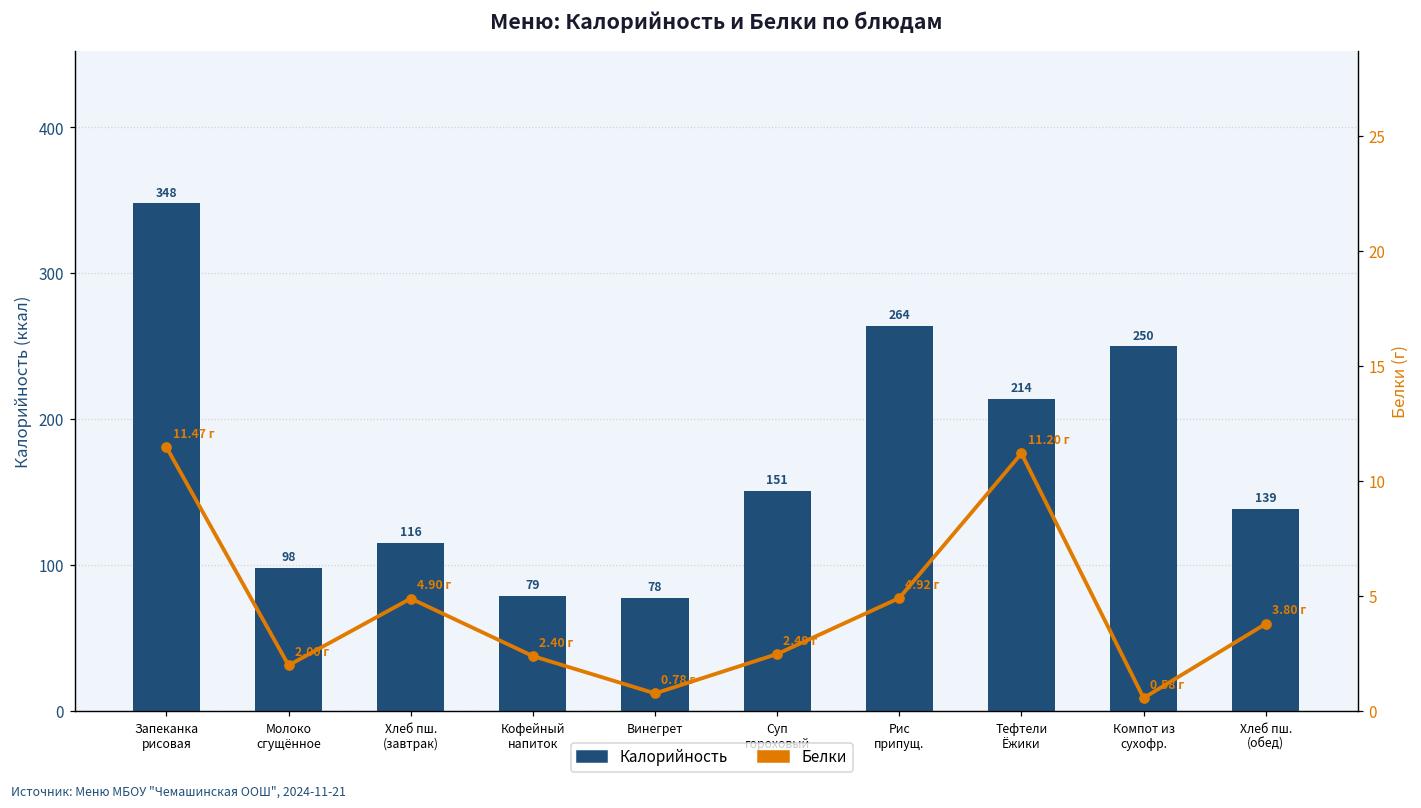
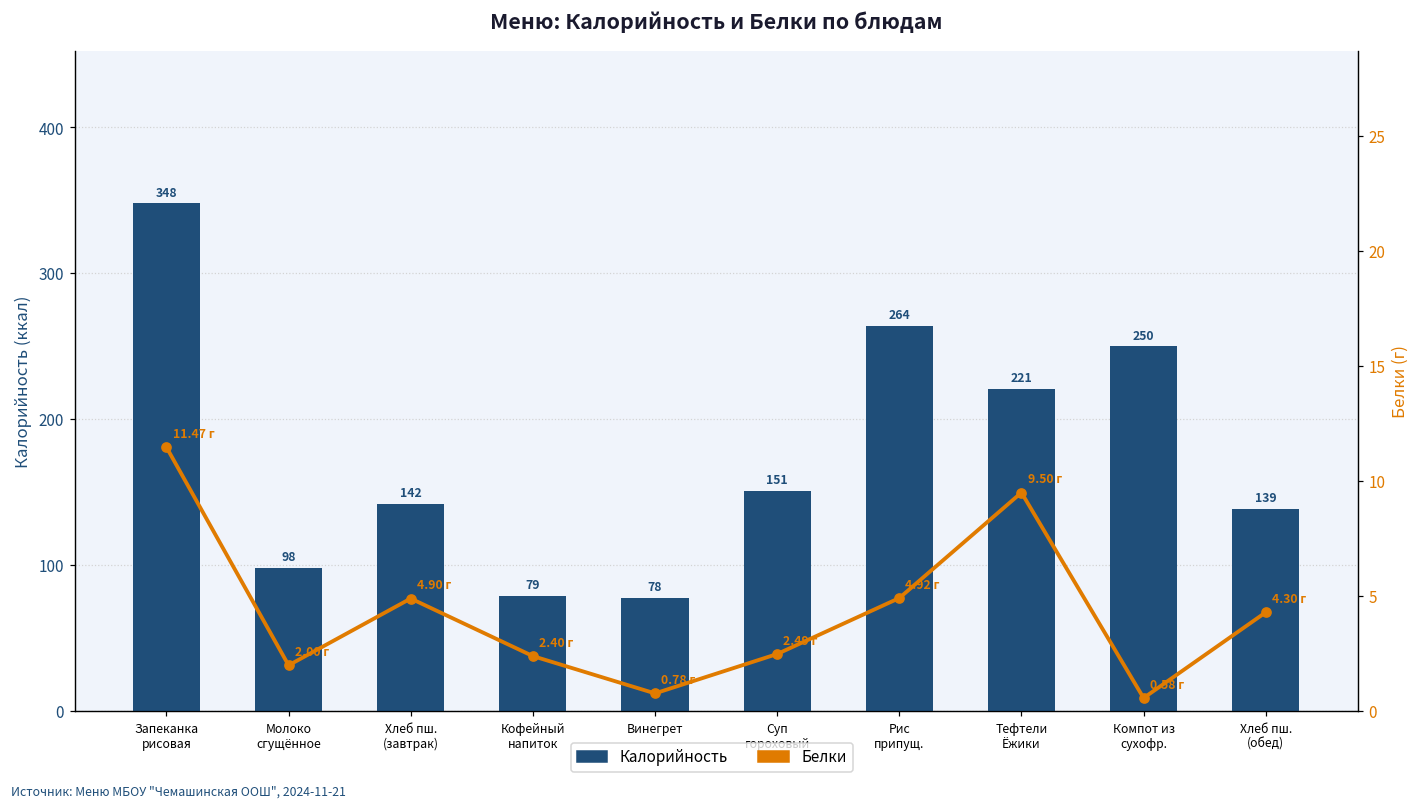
  {
    "Калорийность": {
      "Запеканка рисовая": 348,
      "Молоко сгущённое": 98,
-     "Хлеб пш. (завтрак)": 116,
+     "Хлеб пш. (завтрак)": 142,
      "Кофейный напиток": 79,
      "Винегрет": 78,
      "Суп гороховый": 151,
      "Рис припущ.": 264,
-     "Тефтели Ёжики": 214,
+     "Тефтели Ёжики": 221,
      "Компот из сухофр.": 250,
      "Хлеб пш. (обед)": 139
    },
    "Белки": {
      "Запеканка рисовая": 11.47,
      "Молоко сгущённое": 2.00,
      "Хлеб пш. (завтрак)": 4.90,
      "Кофейный напиток": 2.40,
      "Винегрет": 0.78,
      "Суп гороховый": 2.49,
      "Рис припущ.": 4.92,
-     "Тефтели Ёжики": 11.20,
+     "Тефтели Ёжики": 9.50,
      "Компот из сухофр.": 0.58,
-     "Хлеб пш. (обед)": 3.80
+     "Хлеб пш. (обед)": 4.30
    }
  }
